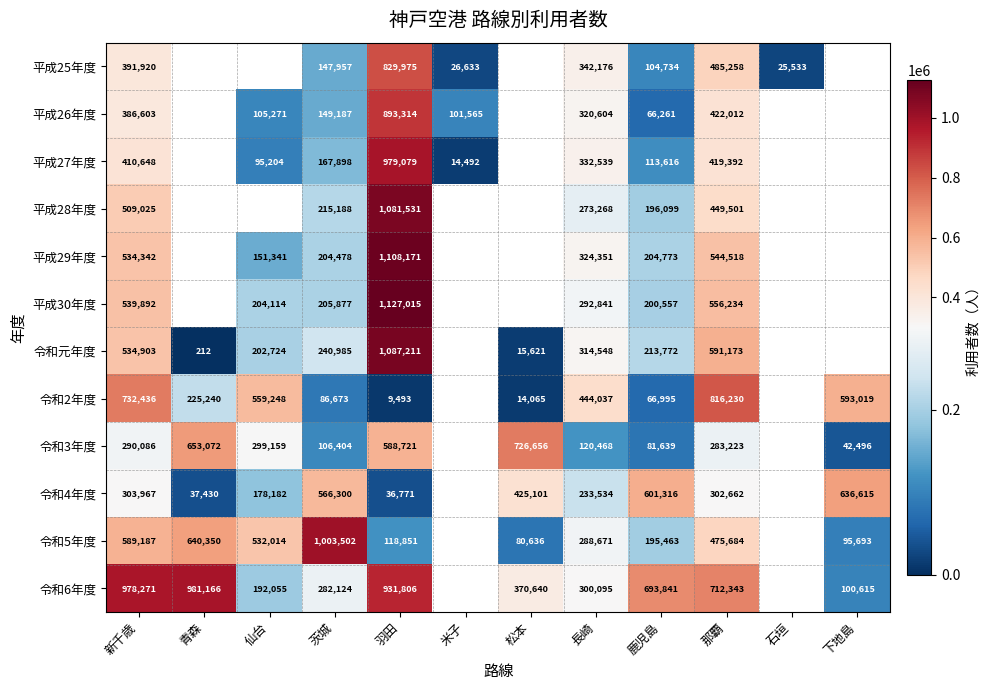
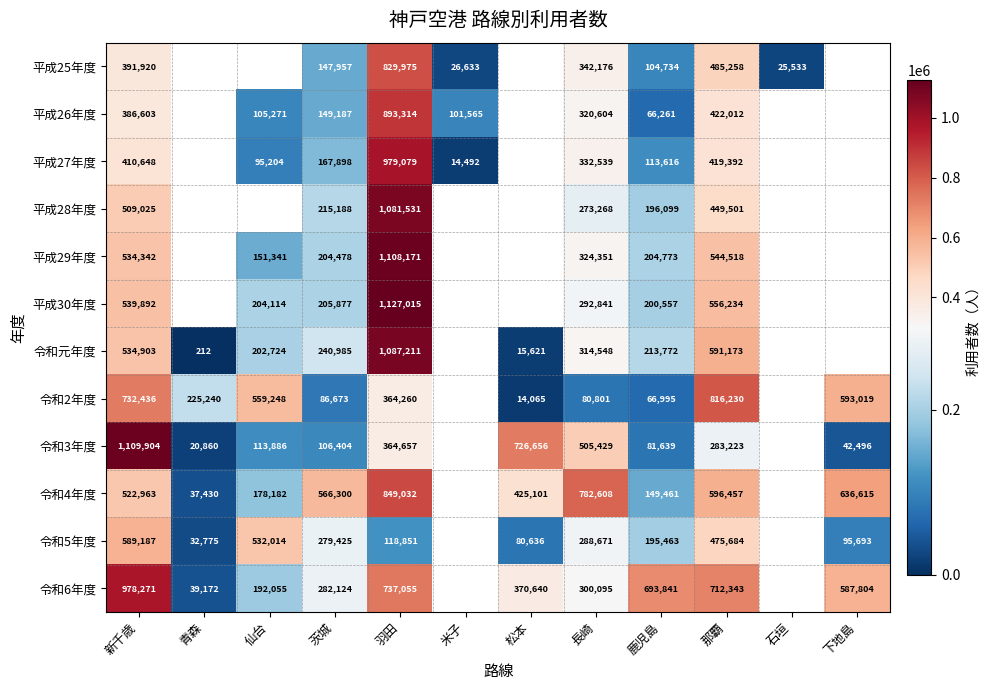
  {
    "平成25年度": {
      "新千歳": "391,920",
      "茨城": "147,957",
      "羽田": "829,975",
      "米子": "26,633",
      "長崎": "342,176",
      "鹿児島": "104,734",
      "那覇": "485,258",
      "石垣": "25,533"
    },
    "平成26年度": {
      "新千歳": "386,603",
      "仙台": "105,271",
      "茨城": "149,187",
      "羽田": "893,314",
      "米子": "101,565",
      "長崎": "320,604",
      "鹿児島": "66,261",
      "那覇": "422,012"
    },
    "平成27年度": {
      "新千歳": "410,648",
      "仙台": "95,204",
      "茨城": "167,898",
      "羽田": "979,079",
      "米子": "14,492",
      "長崎": "332,539",
      "鹿児島": "113,616",
      "那覇": "419,392"
    },
    "平成28年度": {
      "新千歳": "509,025",
      "茨城": "215,188",
      "羽田": "1,081,531",
      "長崎": "273,268",
      "鹿児島": "196,099",
      "那覇": "449,501"
    },
    "平成29年度": {
      "新千歳": "534,342",
      "仙台": "151,341",
      "茨城": "204,478",
      "羽田": "1,108,171",
      "長崎": "324,351",
      "鹿児島": "204,773",
      "那覇": "544,518"
    },
    "平成30年度": {
      "新千歳": "539,892",
      "仙台": "204,114",
      "茨城": "205,877",
      "羽田": "1,127,015",
      "長崎": "292,841",
      "鹿児島": "200,557",
      "那覇": "556,234"
    },
    "令和元年度": {
      "新千歳": "534,903",
      "青森": "212",
      "仙台": "202,724",
      "茨城": "240,985",
      "羽田": "1,087,211",
      "松本": "15,621",
      "長崎": "314,548",
      "鹿児島": "213,772",
      "那覇": "591,173"
    },
    "令和2年度": {
      "新千歳": "732,436",
      "青森": "225,240",
      "仙台": "559,248",
      "茨城": "86,673",
-     "羽田": "9,493",
+     "羽田": "364,260",
      "松本": "14,065",
-     "長崎": "444,037",
+     "長崎": "80,801",
      "鹿児島": "66,995",
      "那覇": "816,230",
      "下地島": "593,019"
    },
    "令和3年度": {
-     "新千歳": "290,086",
-     "青森": "653,072",
-     "仙台": "299,159",
+     "新千歳": "1,109,904",
+     "青森": "20,860",
+     "仙台": "113,886",
      "茨城": "106,404",
-     "羽田": "588,721",
+     "羽田": "364,657",
      "松本": "726,656",
-     "長崎": "120,468",
+     "長崎": "505,429",
      "鹿児島": "81,639",
      "那覇": "283,223",
      "下地島": "42,496"
    },
    "令和4年度": {
-     "新千歳": "303,967",
+     "新千歳": "522,963",
      "青森": "37,430",
      "仙台": "178,182",
      "茨城": "566,300",
-     "羽田": "36,771",
+     "羽田": "849,032",
      "松本": "425,101",
-     "長崎": "233,534",
-     "鹿児島": "601,316",
-     "那覇": "302,662",
+     "長崎": "782,608",
+     "鹿児島": "149,461",
+     "那覇": "596,457",
      "下地島": "636,615"
    },
    "令和5年度": {
      "新千歳": "589,187",
-     "青森": "640,350",
+     "青森": "32,775",
      "仙台": "532,014",
-     "茨城": "1,003,502",
+     "茨城": "279,425",
      "羽田": "118,851",
      "松本": "80,636",
      "長崎": "288,671",
      "鹿児島": "195,463",
      "那覇": "475,684",
      "下地島": "95,693"
    },
    "令和6年度": {
      "新千歳": "978,271",
-     "青森": "981,166",
+     "青森": "39,172",
      "仙台": "192,055",
      "茨城": "282,124",
-     "羽田": "931,806",
+     "羽田": "737,055",
      "松本": "370,640",
      "長崎": "300,095",
      "鹿児島": "693,841",
      "那覇": "712,343",
-     "下地島": "100,615"
+     "下地島": "587,804"
    }
  }
